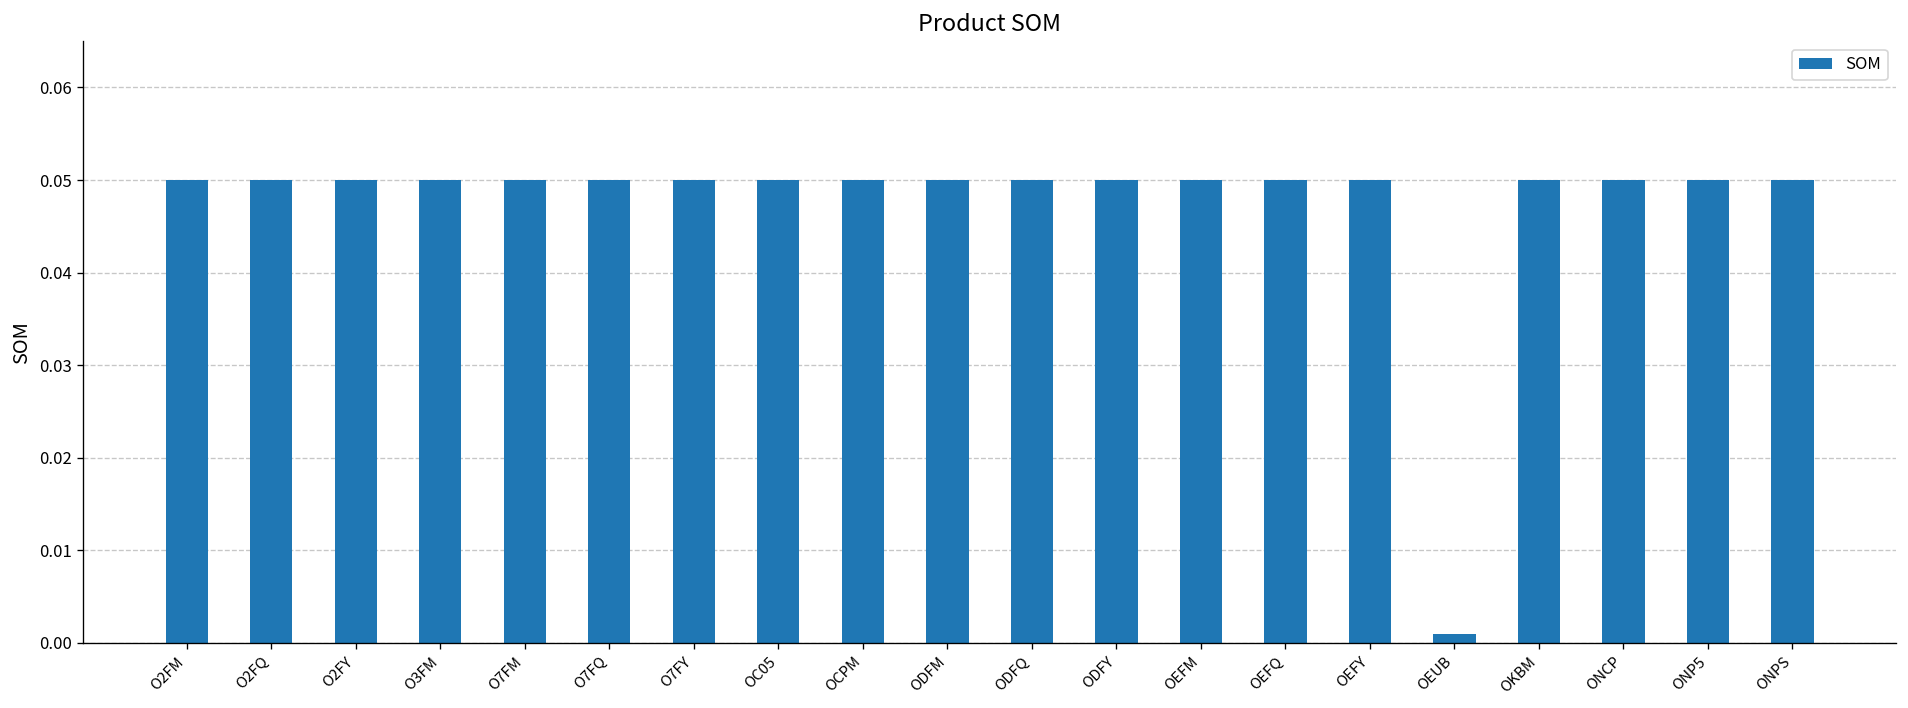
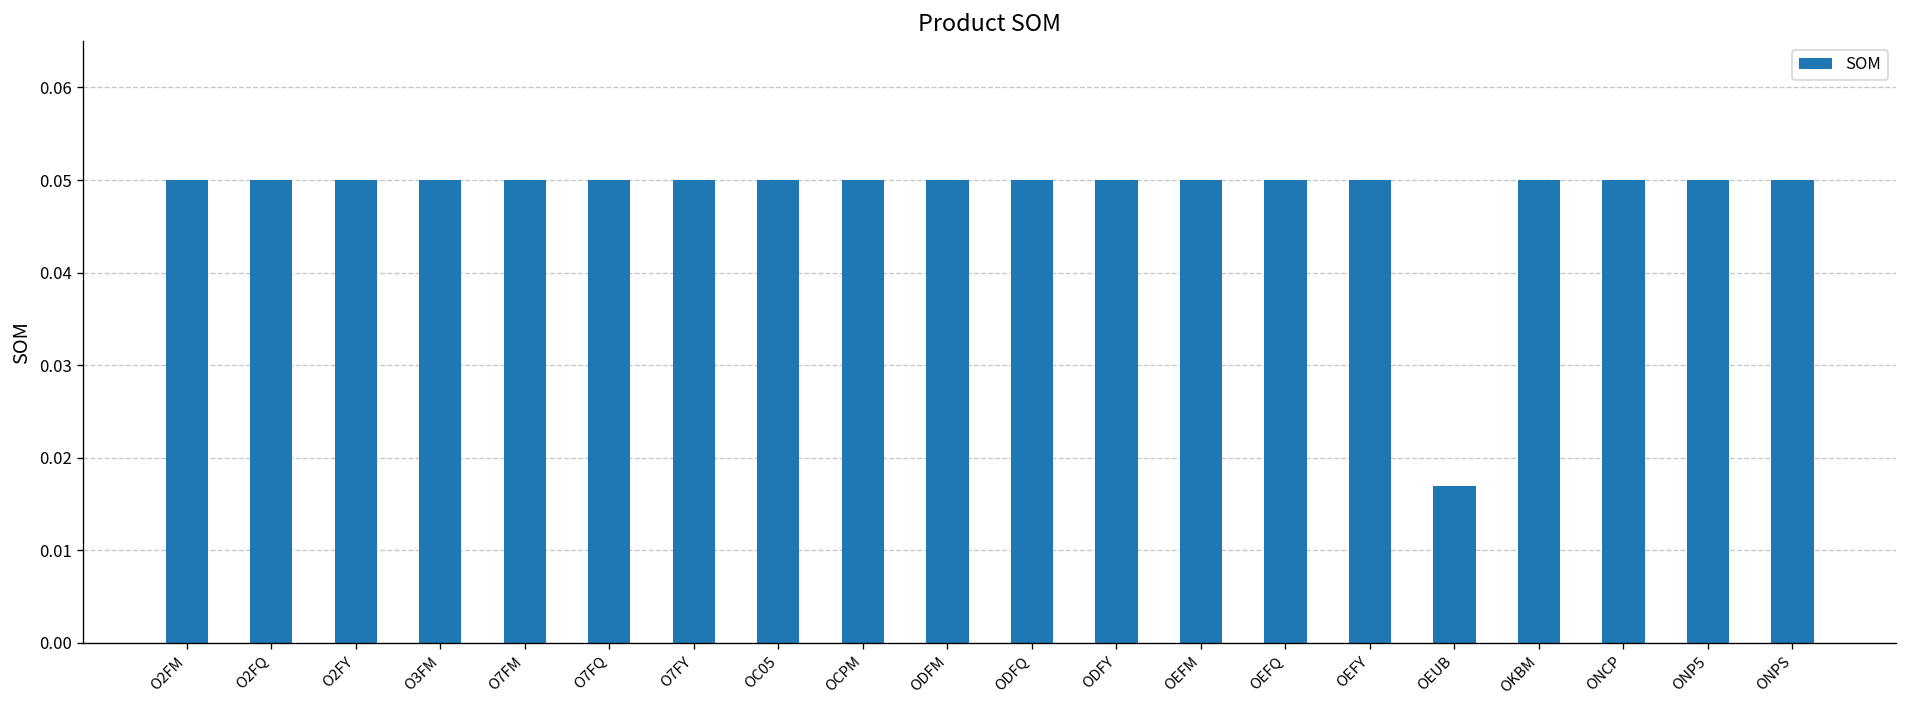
  {
    "O2FM": 0.050,
    "O2FQ": 0.050,
    "O2FY": 0.050,
    "O3FM": 0.050,
    "O7FM": 0.050,
    "O7FQ": 0.050,
    "O7FY": 0.050,
    "OC05": 0.050,
    "OCPM": 0.050,
    "ODFM": 0.050,
    "ODFQ": 0.050,
    "ODFY": 0.050,
    "OEFM": 0.050,
    "OEFQ": 0.050,
    "OEFY": 0.050,
-   "OEUB": 0.001,
+   "OEUB": 0.017,
    "OKBM": 0.050,
    "ONCP": 0.050,
    "ONP5": 0.050,
    "ONPS": 0.050
  }
